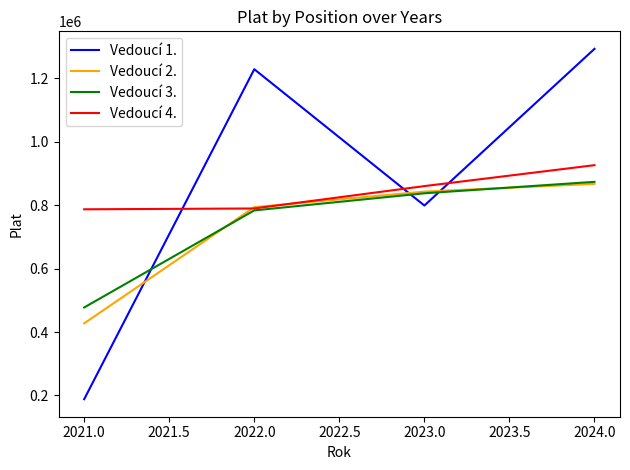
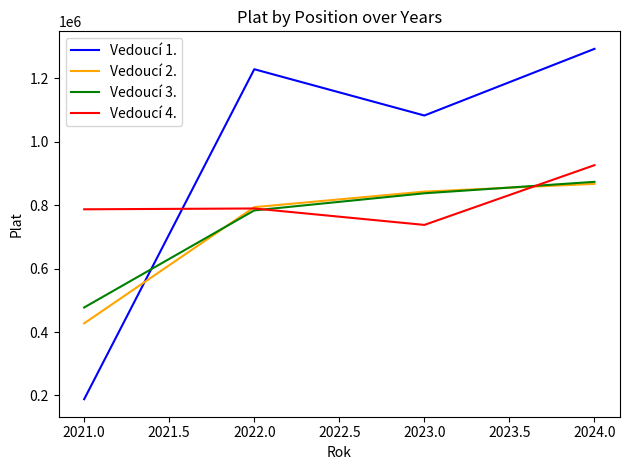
  {
    "Vedoucí 1.": {
      "2021.0": 190000,
      "2022.0": 1230000,
-     "2023.0": 800000,
+     "2023.0": 1080000,
      "2024.0": 1290000
    },
    "Vedoucí 2.": {
      "2021.0": 430000
    },
    "Vedoucí 3.": {
      "2021.0": 480000
    },
    "Vedoucí 4.": {
      "2021.0": 790000,
-     "2023.0": 860000,
+     "2023.0": 740000,
      "2024.0": 930000
    }
  }
